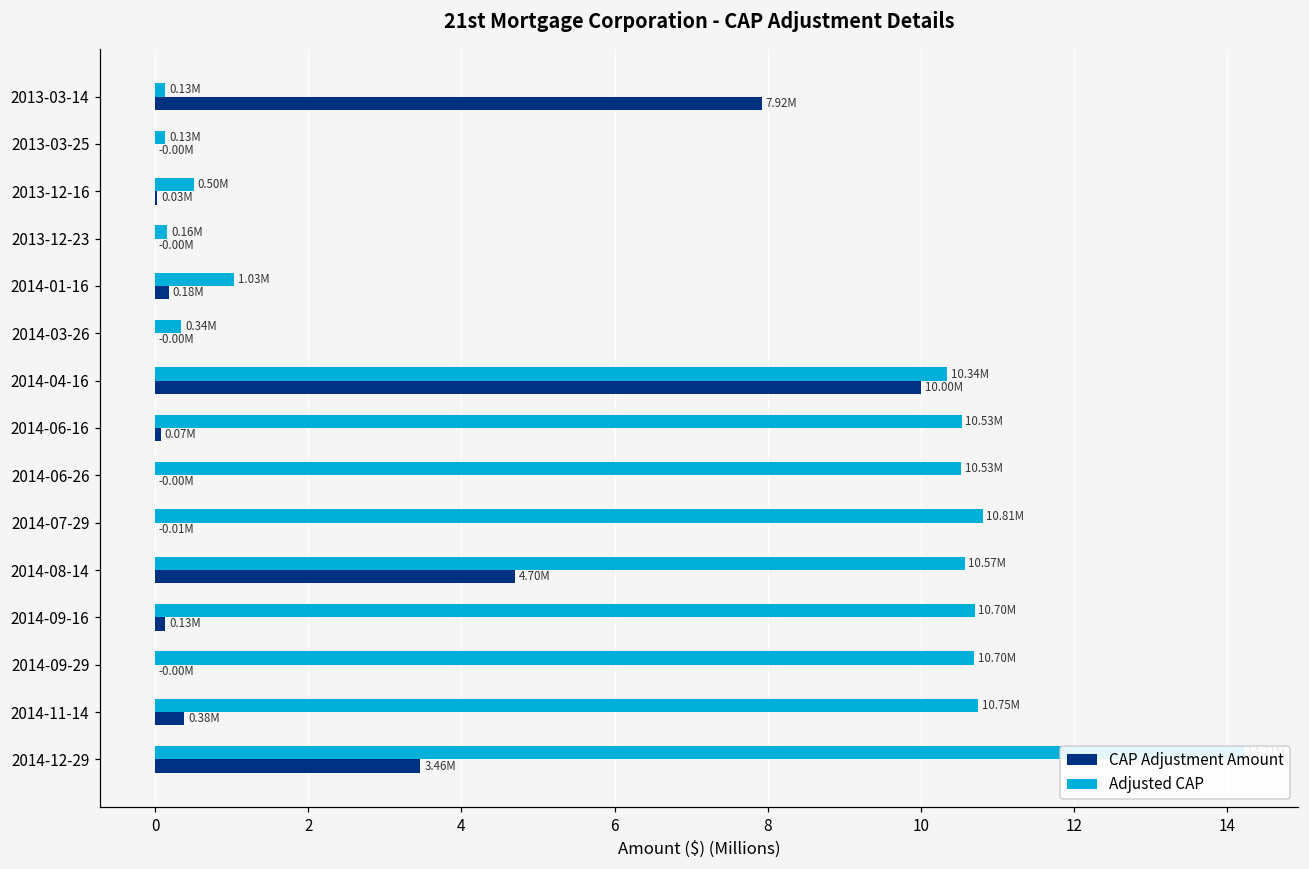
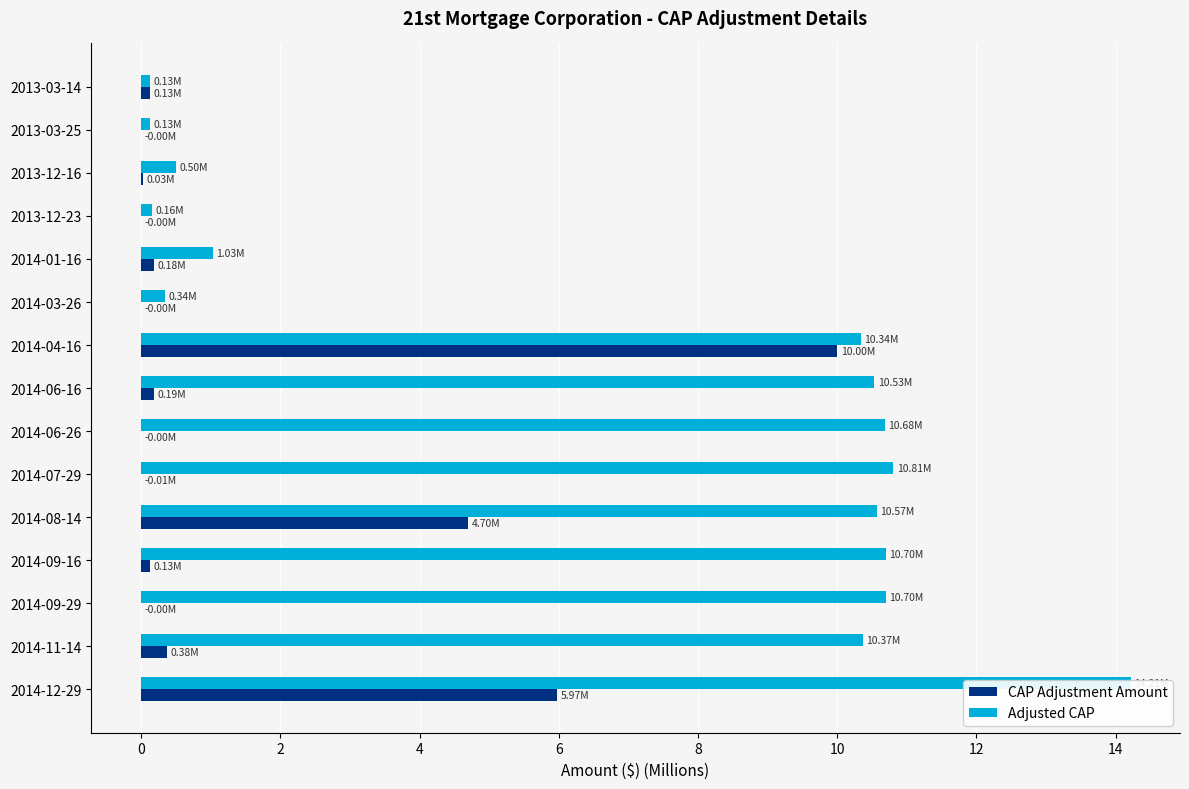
  {
    "CAP Adjustment Amount": {
-     "2013-03-14": "7.92M",
+     "2013-03-14": "0.13M",
      "2013-03-25": "-0.00M",
      "2013-12-16": "0.03M",
      "2013-12-23": "-0.00M",
      "2014-01-16": "0.18M",
      "2014-03-26": "-0.00M",
      "2014-04-16": "10.00M",
-     "2014-06-16": "0.07M",
+     "2014-06-16": "0.19M",
      "2014-06-26": "-0.00M",
      "2014-07-29": "-0.01M",
      "2014-08-14": "4.70M",
      "2014-09-16": "0.13M",
      "2014-09-29": "-0.00M",
      "2014-11-14": "0.38M",
-     "2014-12-29": "3.46M"
+     "2014-12-29": "5.97M"
    },
    "Adjusted CAP": {
      "2013-03-14": "0.13M",
      "2013-03-25": "0.13M",
      "2013-12-16": "0.50M",
      "2013-12-23": "0.16M",
      "2014-01-16": "1.03M",
      "2014-03-26": "0.34M",
      "2014-04-16": "10.34M",
      "2014-06-16": "10.53M",
-     "2014-06-26": "10.53M",
+     "2014-06-26": "10.68M",
      "2014-07-29": "10.81M",
      "2014-08-14": "10.57M",
      "2014-09-16": "10.70M",
      "2014-09-29": "10.70M",
-     "2014-11-14": "10.75M"
+     "2014-11-14": "10.37M"
    }
  }
